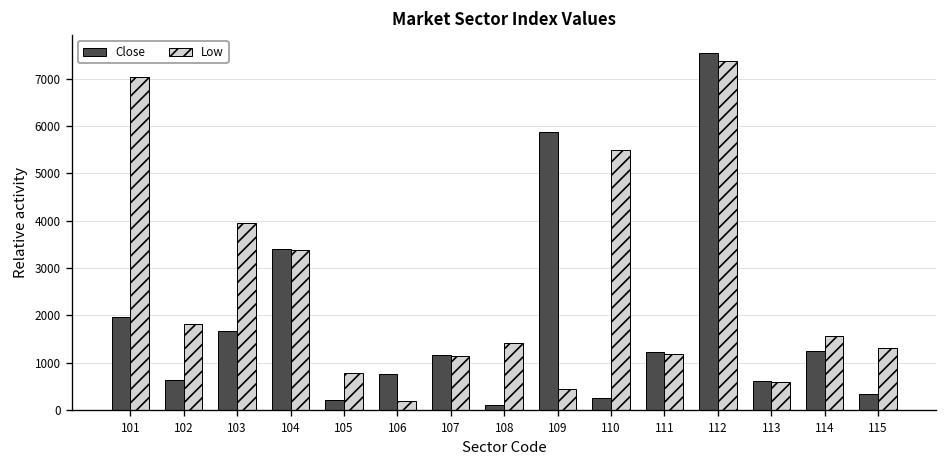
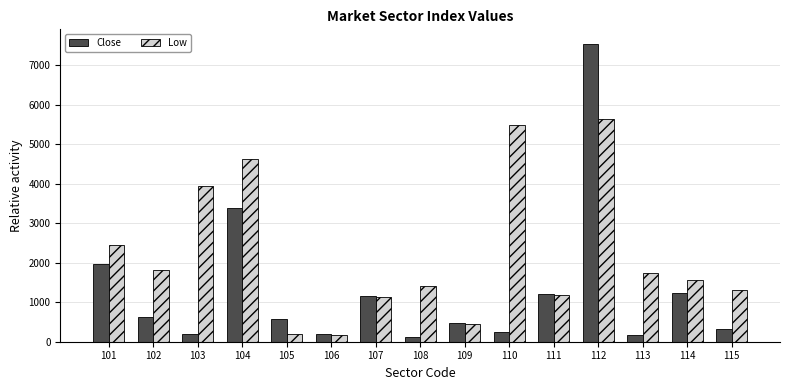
  {
    "Close": {
      "101": 2000,
      "102": 600,
-     "103": 1700,
+     "103": 200,
      "104": 3400,
-     "105": 200,
-     "106": 800,
+     "105": 600,
+     "106": 200,
      "107": 1200,
      "108": 100,
-     "109": 5900,
+     "109": 500,
      "110": 200,
      "111": 1200,
      "112": 7500,
-     "113": 600,
+     "113": 200,
      "114": 1200,
      "115": 300
    },
    "Low": {
-     "101": 7000,
+     "101": 2500,
      "102": 1800,
      "103": 3900,
-     "104": 3400,
-     "105": 800,
+     "104": 4600,
+     "105": 200,
      "106": 200,
      "107": 1100,
      "108": 1400,
      "109": 500,
      "110": 5500,
      "111": 1200,
-     "112": 7400,
-     "113": 600,
+     "112": 5600,
+     "113": 1700,
      "114": 1600,
      "115": 1300
    }
  }
